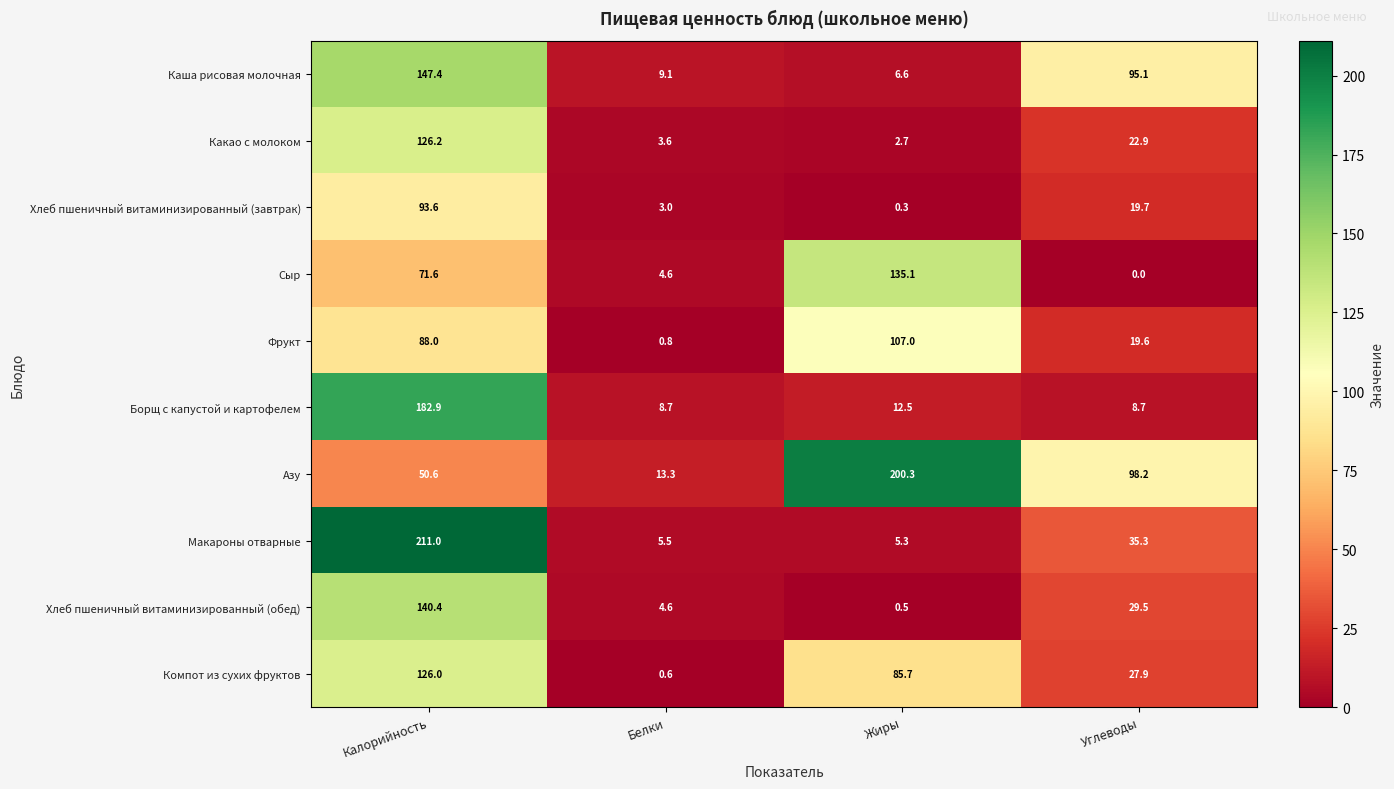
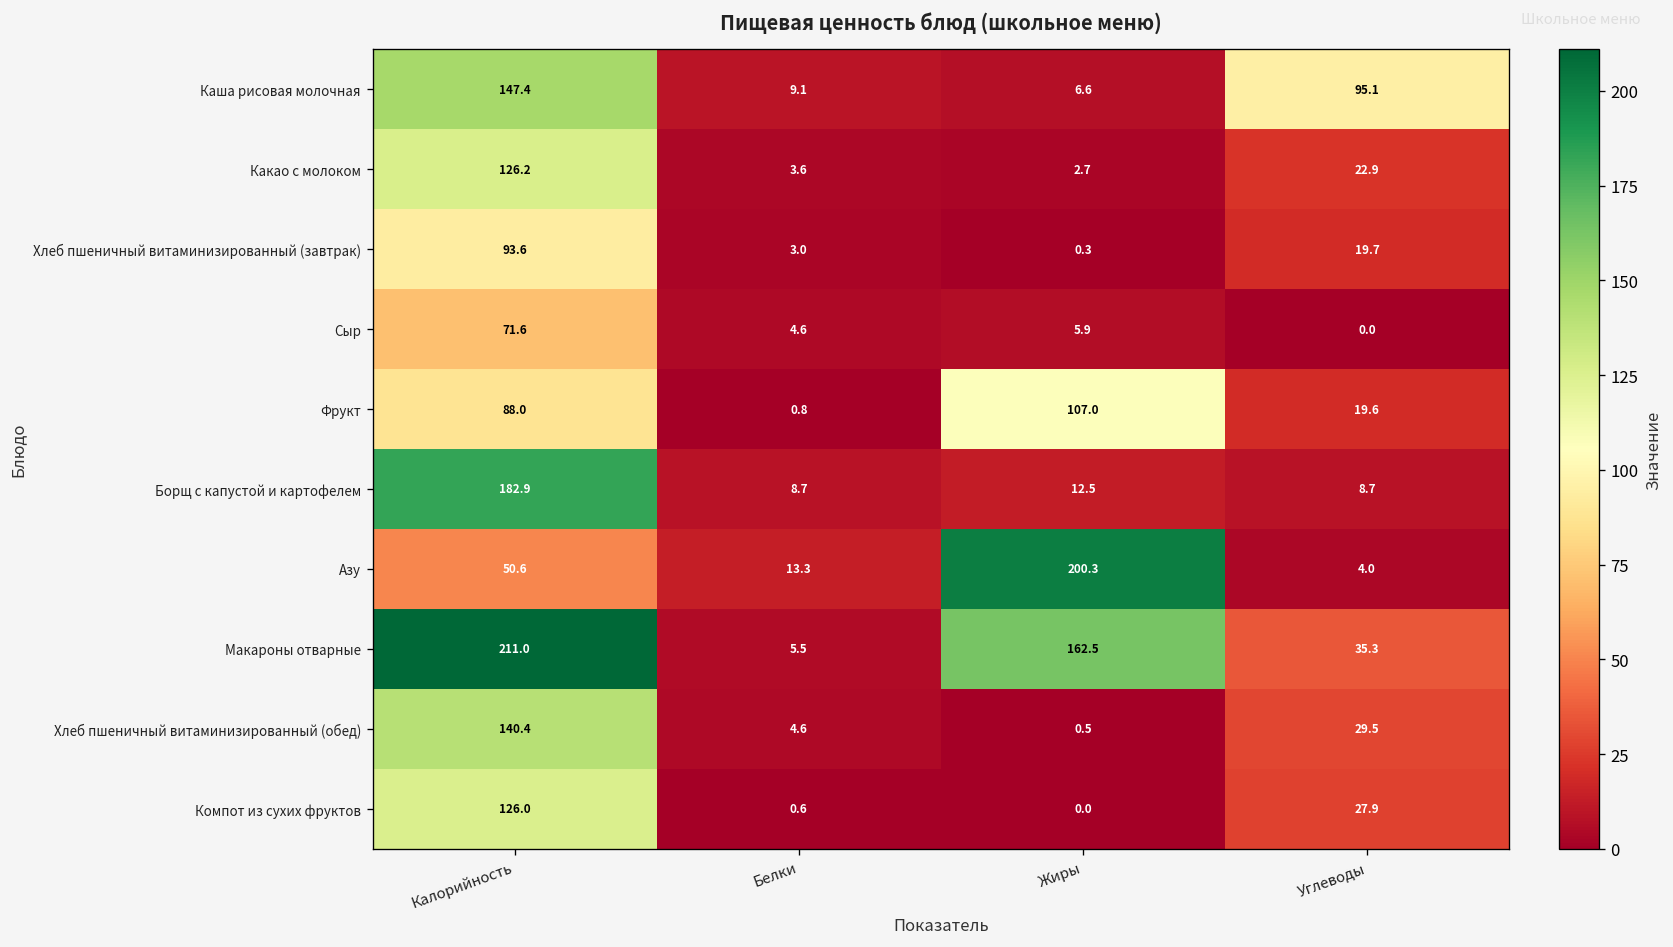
  {
    "Каша рисовая молочная": {
      "Калорийность": 147.4,
      "Белки": 9.1,
      "Жиры": 6.6,
      "Углеводы": 95.1
    },
    "Какао с молоком": {
      "Калорийность": 126.2,
      "Белки": 3.6,
      "Жиры": 2.7,
      "Углеводы": 22.9
    },
    "Хлеб пшеничный витаминизированный (завтрак)": {
      "Калорийность": 93.6,
      "Белки": 3.0,
      "Жиры": 0.3,
      "Углеводы": 19.7
    },
    "Сыр": {
      "Калорийность": 71.6,
      "Белки": 4.6,
-     "Жиры": 135.1,
+     "Жиры": 5.9,
      "Углеводы": 0.0
    },
    "Фрукт": {
      "Калорийность": 88.0,
      "Белки": 0.8,
      "Жиры": 107.0,
      "Углеводы": 19.6
    },
    "Борщ с капустой и картофелем": {
      "Калорийность": 182.9,
      "Белки": 8.7,
      "Жиры": 12.5,
      "Углеводы": 8.7
    },
    "Азу": {
      "Калорийность": 50.6,
      "Белки": 13.3,
      "Жиры": 200.3,
-     "Углеводы": 98.2
+     "Углеводы": 4.0
    },
    "Макароны отварные": {
      "Калорийность": 211.0,
      "Белки": 5.5,
-     "Жиры": 5.3,
+     "Жиры": 162.5,
      "Углеводы": 35.3
    },
    "Хлеб пшеничный витаминизированный (обед)": {
      "Калорийность": 140.4,
      "Белки": 4.6,
      "Жиры": 0.5,
      "Углеводы": 29.5
    },
    "Компот из сухих фруктов": {
      "Калорийность": 126.0,
      "Белки": 0.6,
-     "Жиры": 85.7,
+     "Жиры": 0.0,
      "Углеводы": 27.9
    }
  }
